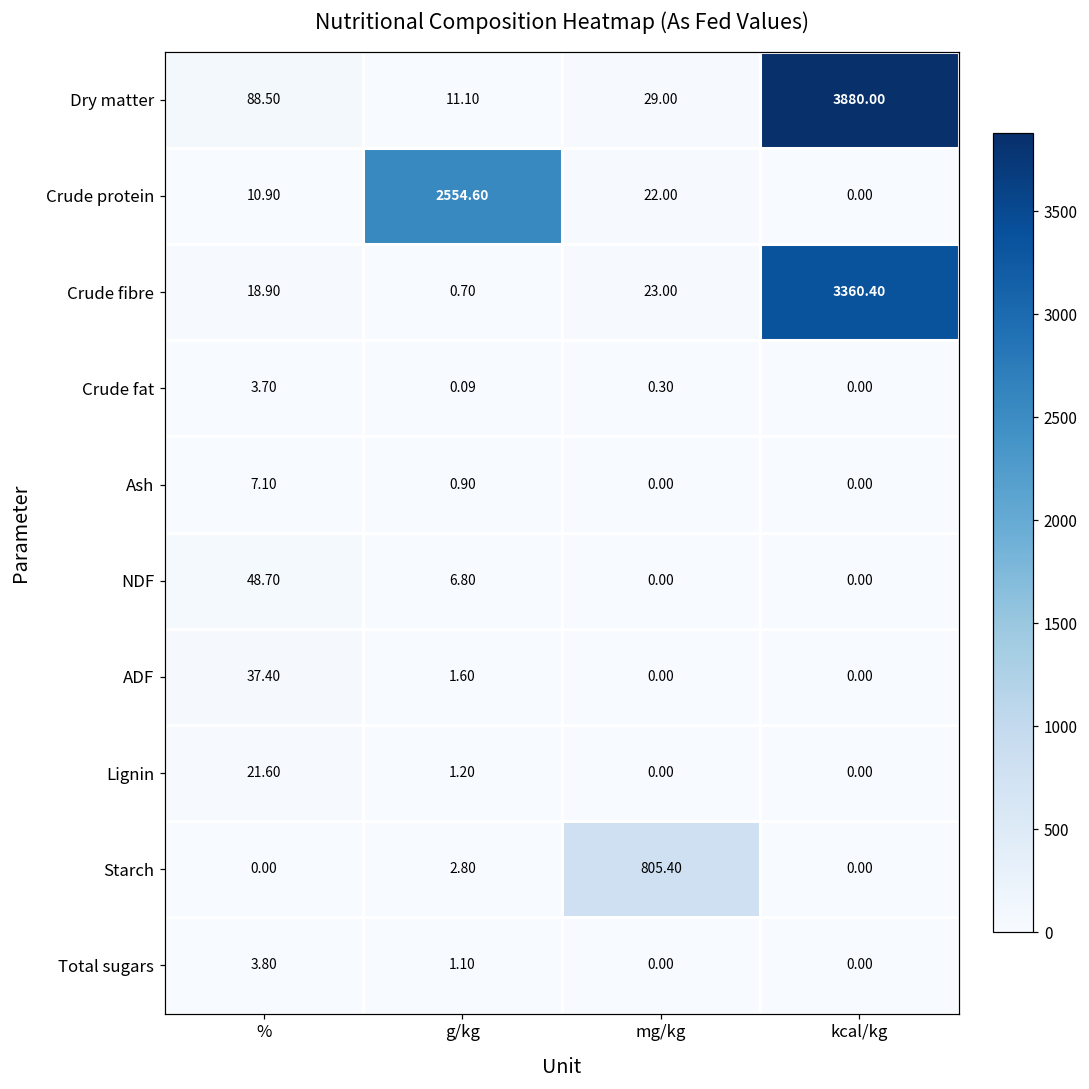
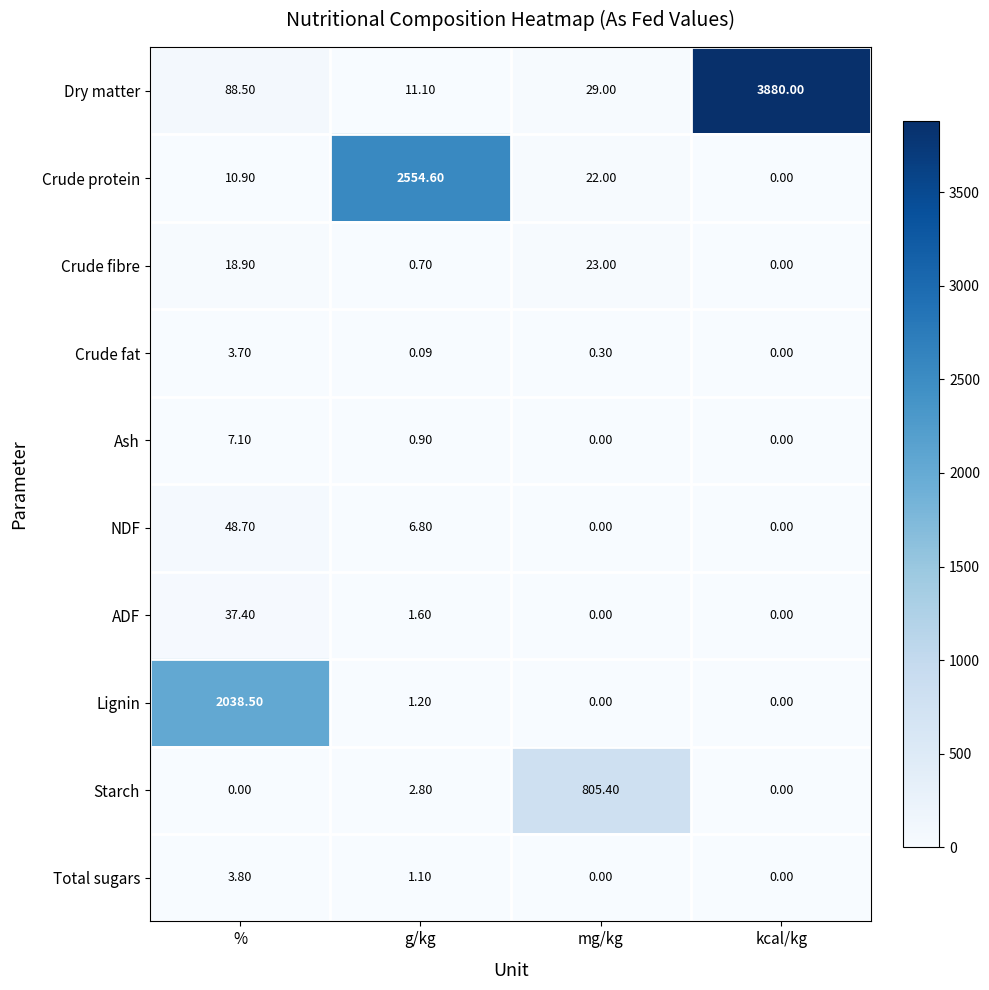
  {
    "Dry matter": {
      "%": 88.50,
      "g/kg": 11.10,
      "mg/kg": 29.00,
      "kcal/kg": 3880.00
    },
    "Crude protein": {
      "%": 10.90,
      "g/kg": 2554.60,
      "mg/kg": 22.00,
      "kcal/kg": 0.00
    },
    "Crude fibre": {
      "%": 18.90,
      "g/kg": 0.70,
      "mg/kg": 23.00,
-     "kcal/kg": 3360.40
+     "kcal/kg": 0.00
    },
    "Crude fat": {
      "%": 3.70,
      "g/kg": 0.09,
      "mg/kg": 0.30,
      "kcal/kg": 0.00
    },
    "Ash": {
      "%": 7.10,
      "g/kg": 0.90,
      "mg/kg": 0.00,
      "kcal/kg": 0.00
    },
    "NDF": {
      "%": 48.70,
      "g/kg": 6.80,
      "mg/kg": 0.00,
      "kcal/kg": 0.00
    },
    "ADF": {
      "%": 37.40,
      "g/kg": 1.60,
      "mg/kg": 0.00,
      "kcal/kg": 0.00
    },
    "Lignin": {
-     "%": 21.60,
+     "%": 2038.50,
      "g/kg": 1.20,
      "mg/kg": 0.00,
      "kcal/kg": 0.00
    },
    "Starch": {
      "%": 0.00,
      "g/kg": 2.80,
      "mg/kg": 805.40,
      "kcal/kg": 0.00
    },
    "Total sugars": {
      "%": 3.80,
      "g/kg": 1.10,
      "mg/kg": 0.00,
      "kcal/kg": 0.00
    }
  }
